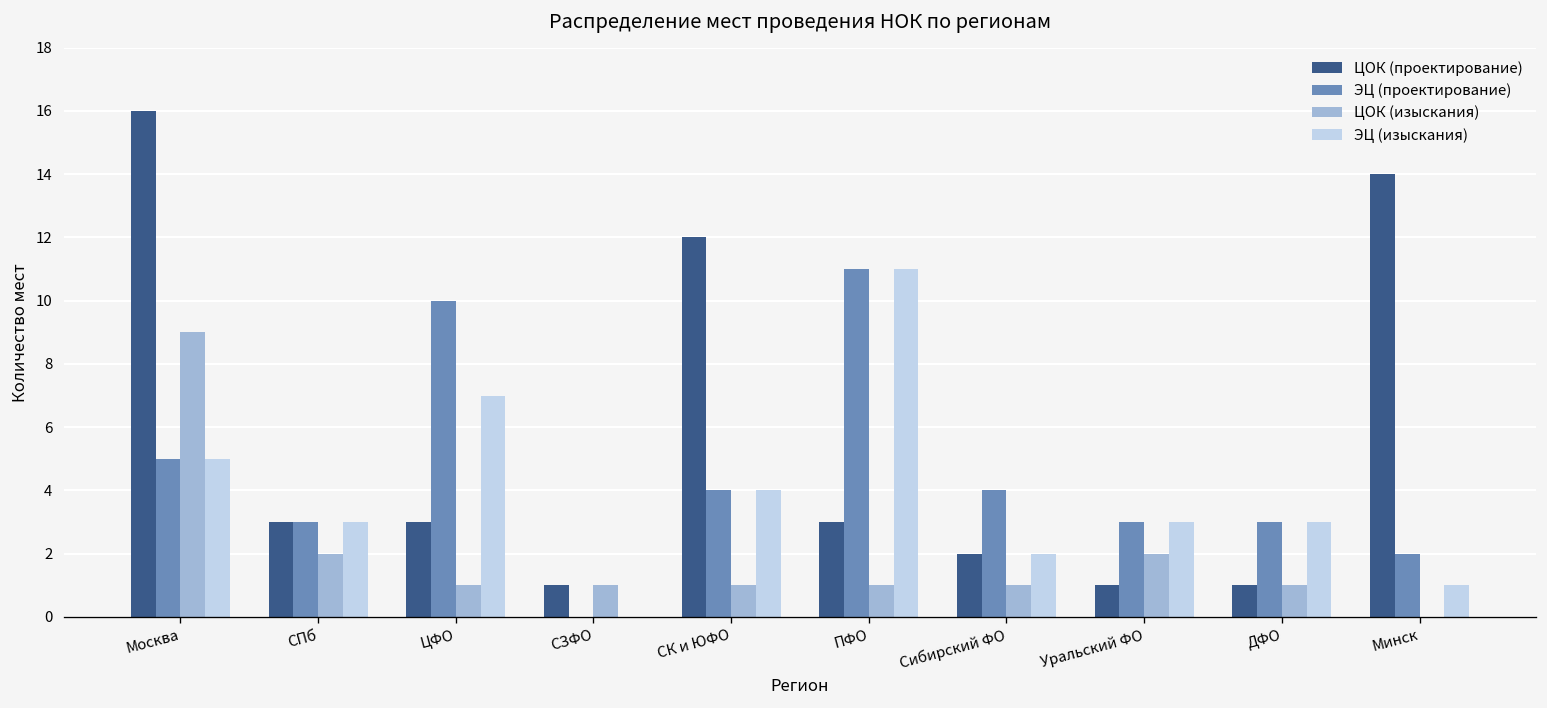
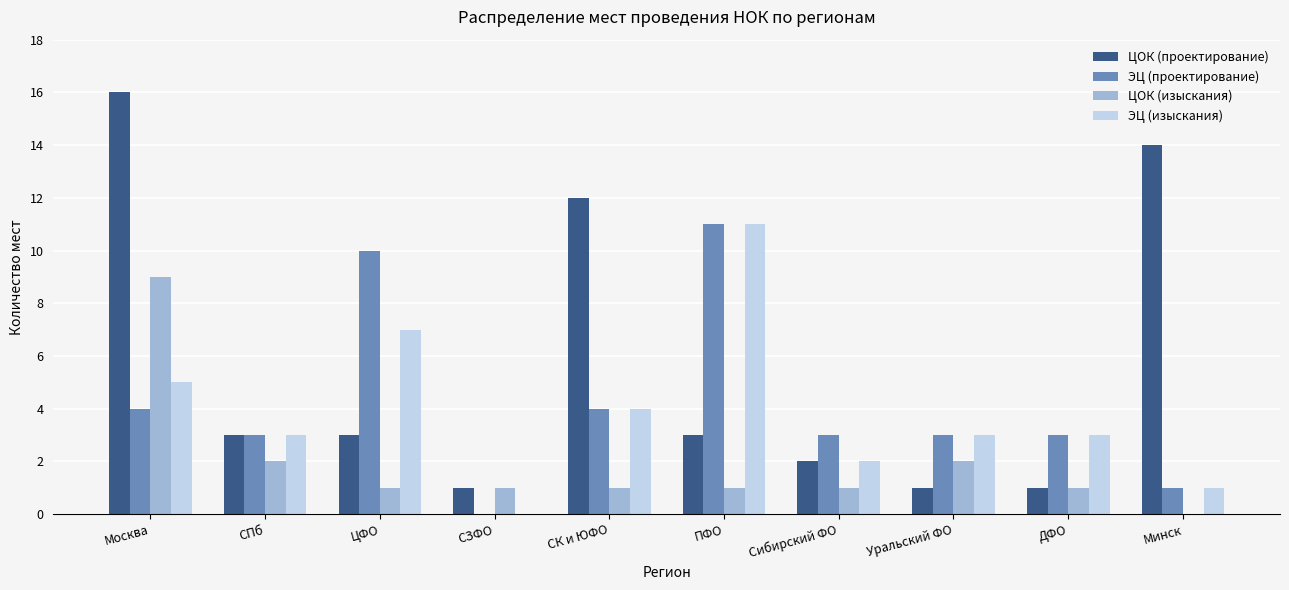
  {
    "ЦОК (проектирование)": {
      "Москва": 16,
      "СПб": 3,
      "ЦФО": 3,
      "СЗФО": 1,
      "СК и ЮФО": 12,
      "ПФО": 3,
      "Сибирский ФО": 2,
      "Уральский ФО": 1,
      "ДФО": 1,
      "Минск": 14
    },
    "ЭЦ (проектирование)": {
-     "Москва": 5,
+     "Москва": 4,
      "СПб": 3,
      "ЦФО": 10,
      "СЗФО": 0,
      "СК и ЮФО": 4,
      "ПФО": 11,
-     "Сибирский ФО": 4,
+     "Сибирский ФО": 3,
      "Уральский ФО": 3,
      "ДФО": 3,
-     "Минск": 2
+     "Минск": 1
    }
  }
